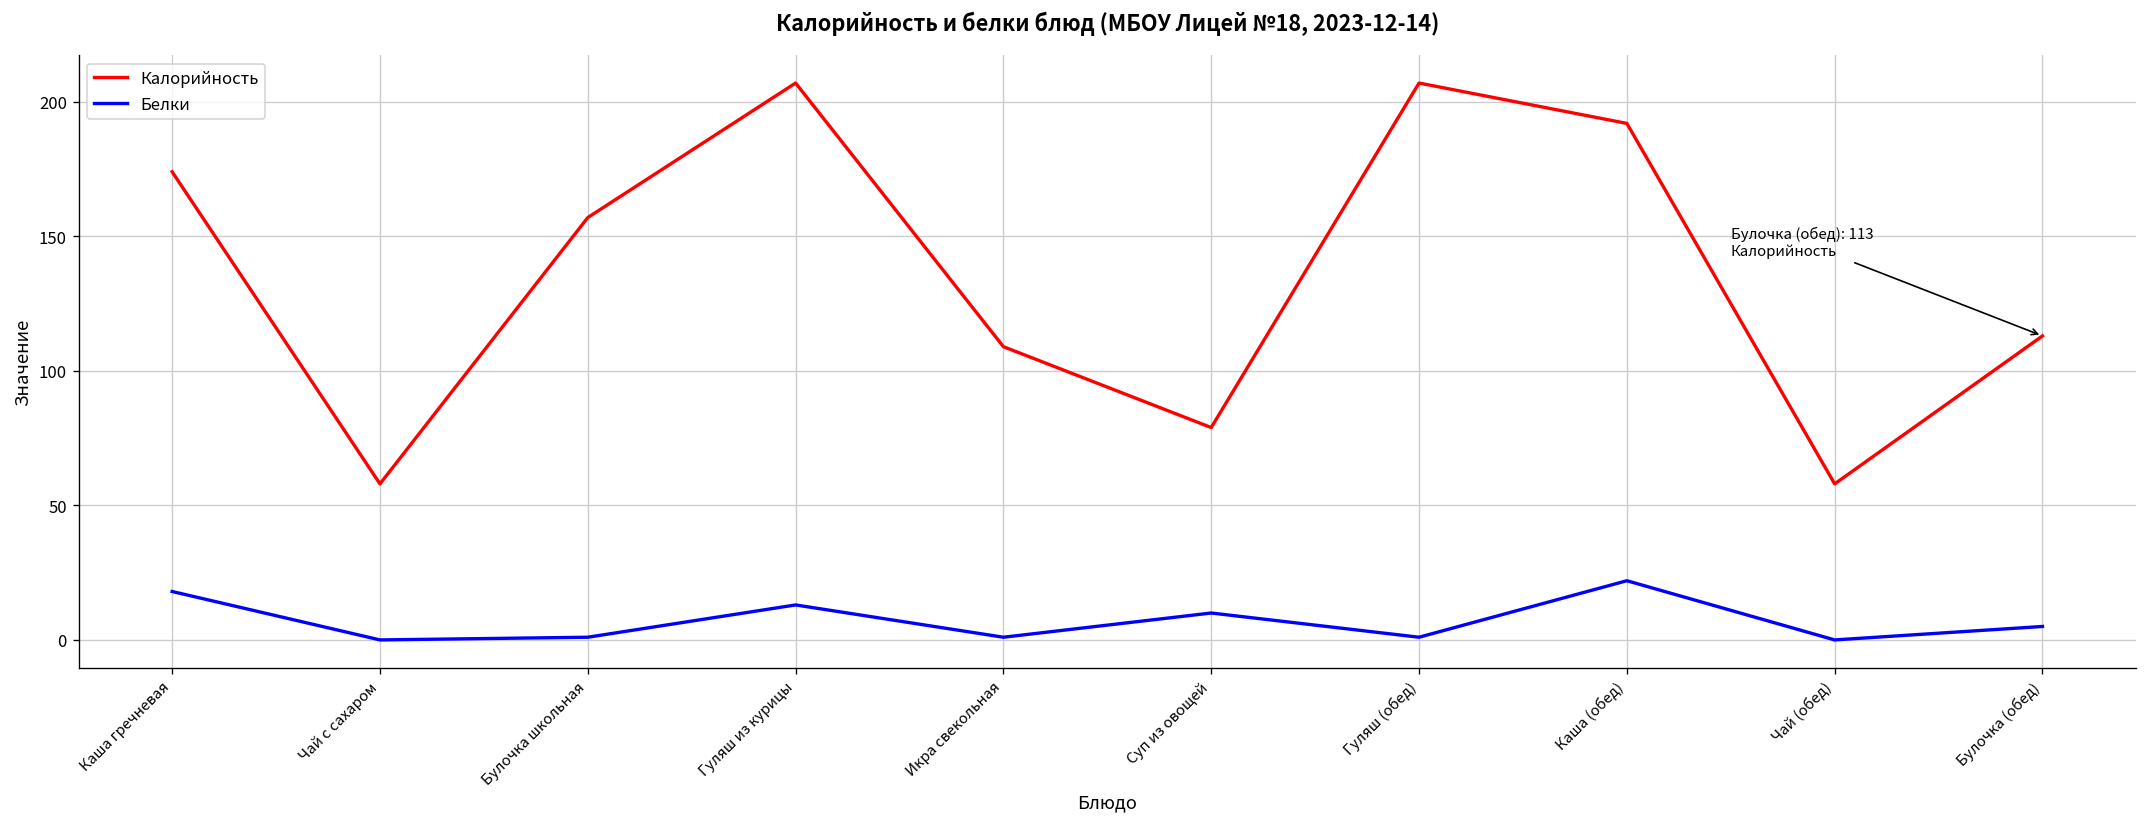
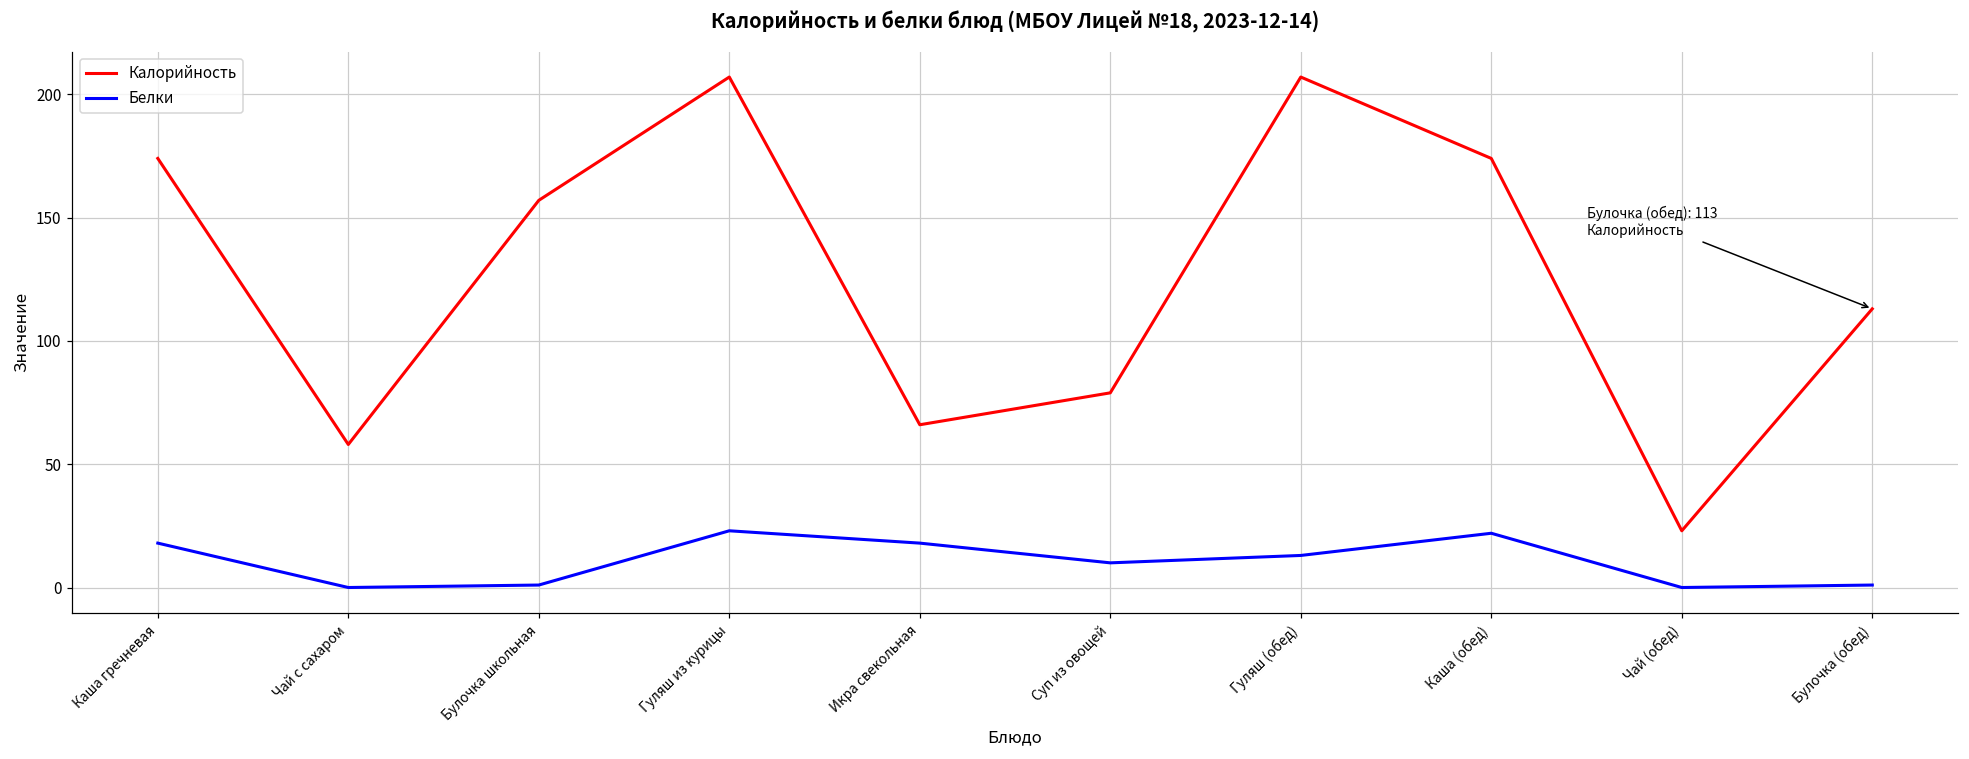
  {
    "Калорийность": {
      "Каша гречневая": 174,
      "Чай с сахаром": 58,
      "Булочка школьная": 157,
      "Гуляш из курицы": 207,
-     "Икра свекольная": 109,
+     "Икра свекольная": 66,
      "Суп из овощей": 79,
      "Гуляш (обед)": 207,
-     "Каша (обед)": 192,
-     "Чай (обед)": 58
+     "Каша (обед)": 174,
+     "Чай (обед)": 23
    },
    "Белки": {
      "Каша гречневая": 18,
      "Чай с сахаром": 0,
      "Булочка школьная": 1,
-     "Гуляш из курицы": 13,
-     "Икра свекольная": 1,
+     "Гуляш из курицы": 23,
+     "Икра свекольная": 18,
      "Суп из овощей": 10,
-     "Гуляш (обед)": 1,
+     "Гуляш (обед)": 13,
      "Каша (обед)": 22,
      "Чай (обед)": 0,
-     "Булочка (обед)": 5
+     "Булочка (обед)": 1
    }
  }
